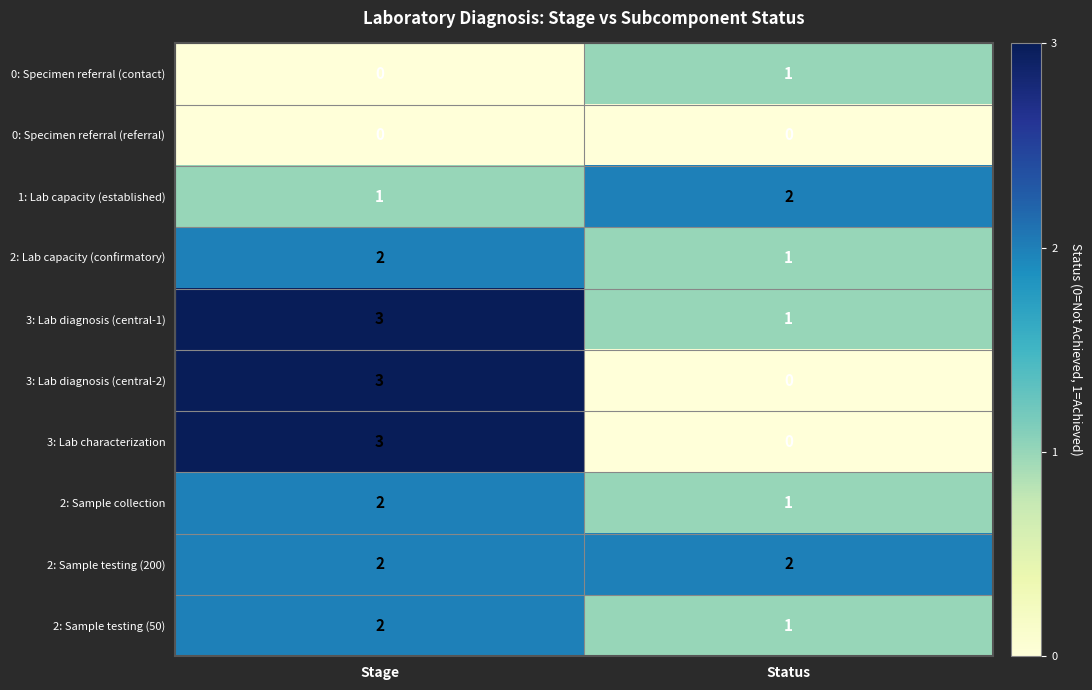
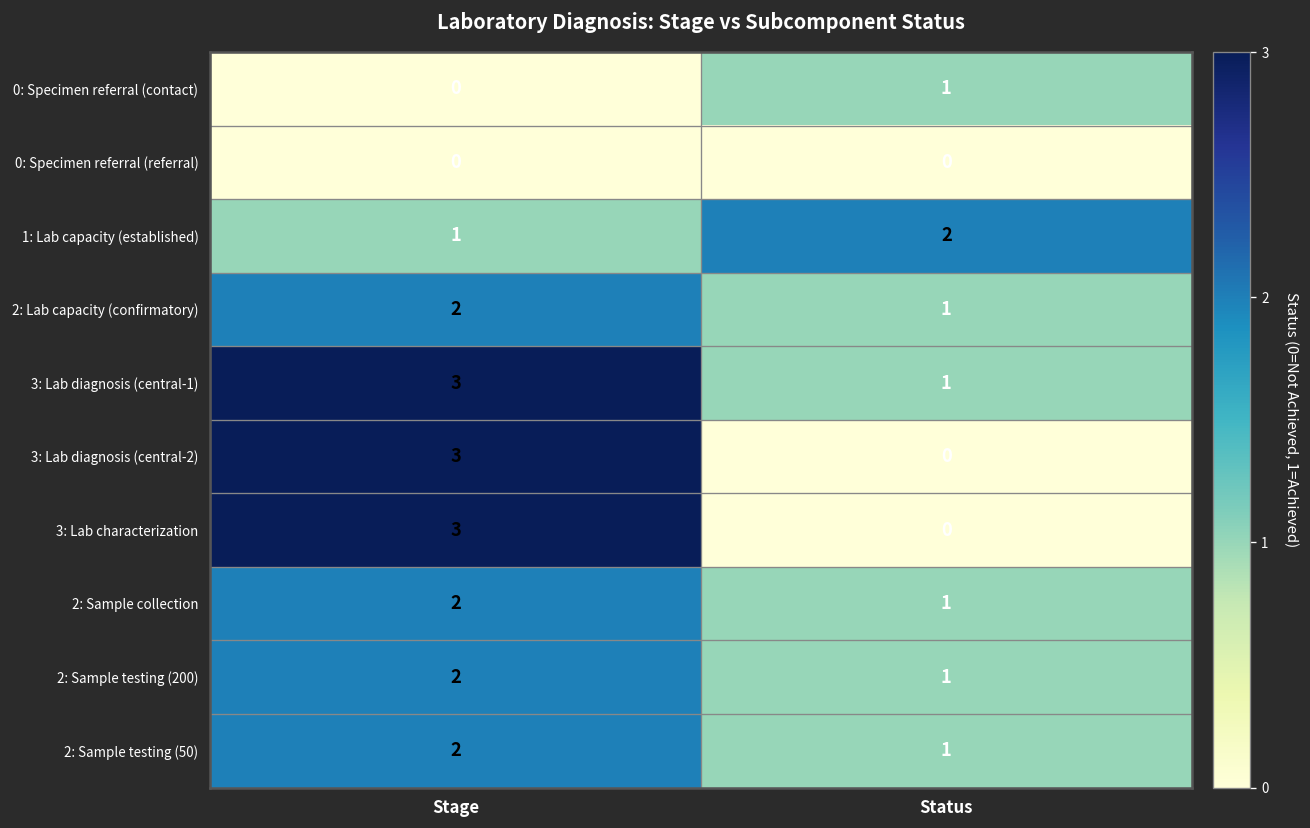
  {
    "0: Specimen referral (contact)": {
      "Status": 1
    },
    "1: Lab capacity (established)": {
      "Stage": 1,
      "Status": 2
    },
    "2: Lab capacity (confirmatory)": {
      "Stage": 2,
      "Status": 1
    },
    "3: Lab diagnosis (central-1)": {
      "Stage": 3,
      "Status": 1
    },
    "3: Lab diagnosis (central-2)": {
      "Stage": 3
    },
    "3: Lab characterization": {
      "Stage": 3
    },
    "2: Sample collection": {
      "Stage": 2,
      "Status": 1
    },
    "2: Sample testing (200)": {
      "Stage": 2,
-     "Status": 2
+     "Status": 1
    },
    "2: Sample testing (50)": {
      "Stage": 2,
      "Status": 1
    }
  }
